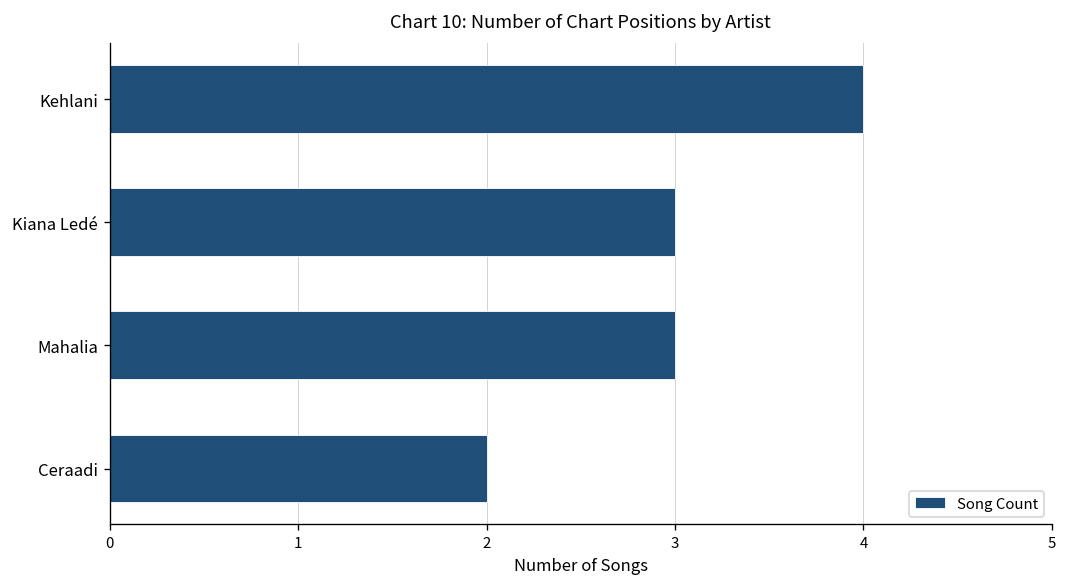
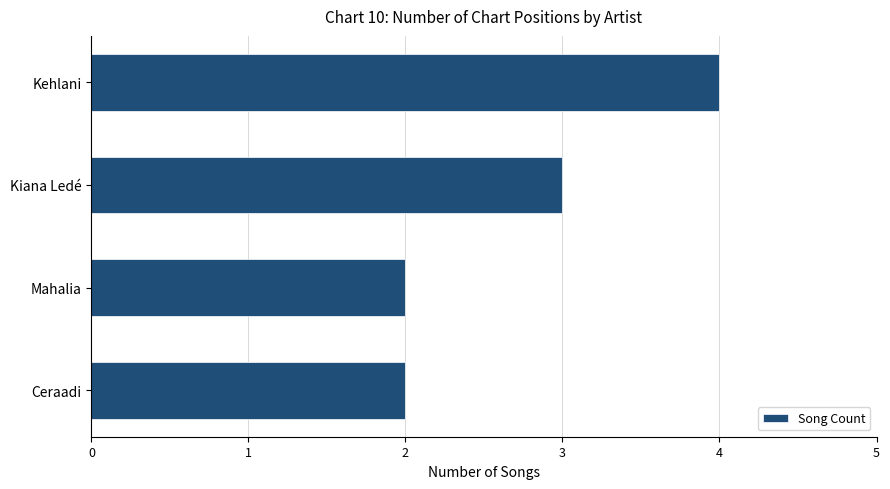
  {
    "Kehlani": 4,
    "Kiana Ledé": 3,
-   "Mahalia": 3,
+   "Mahalia": 2,
    "Ceraadi": 2
  }
